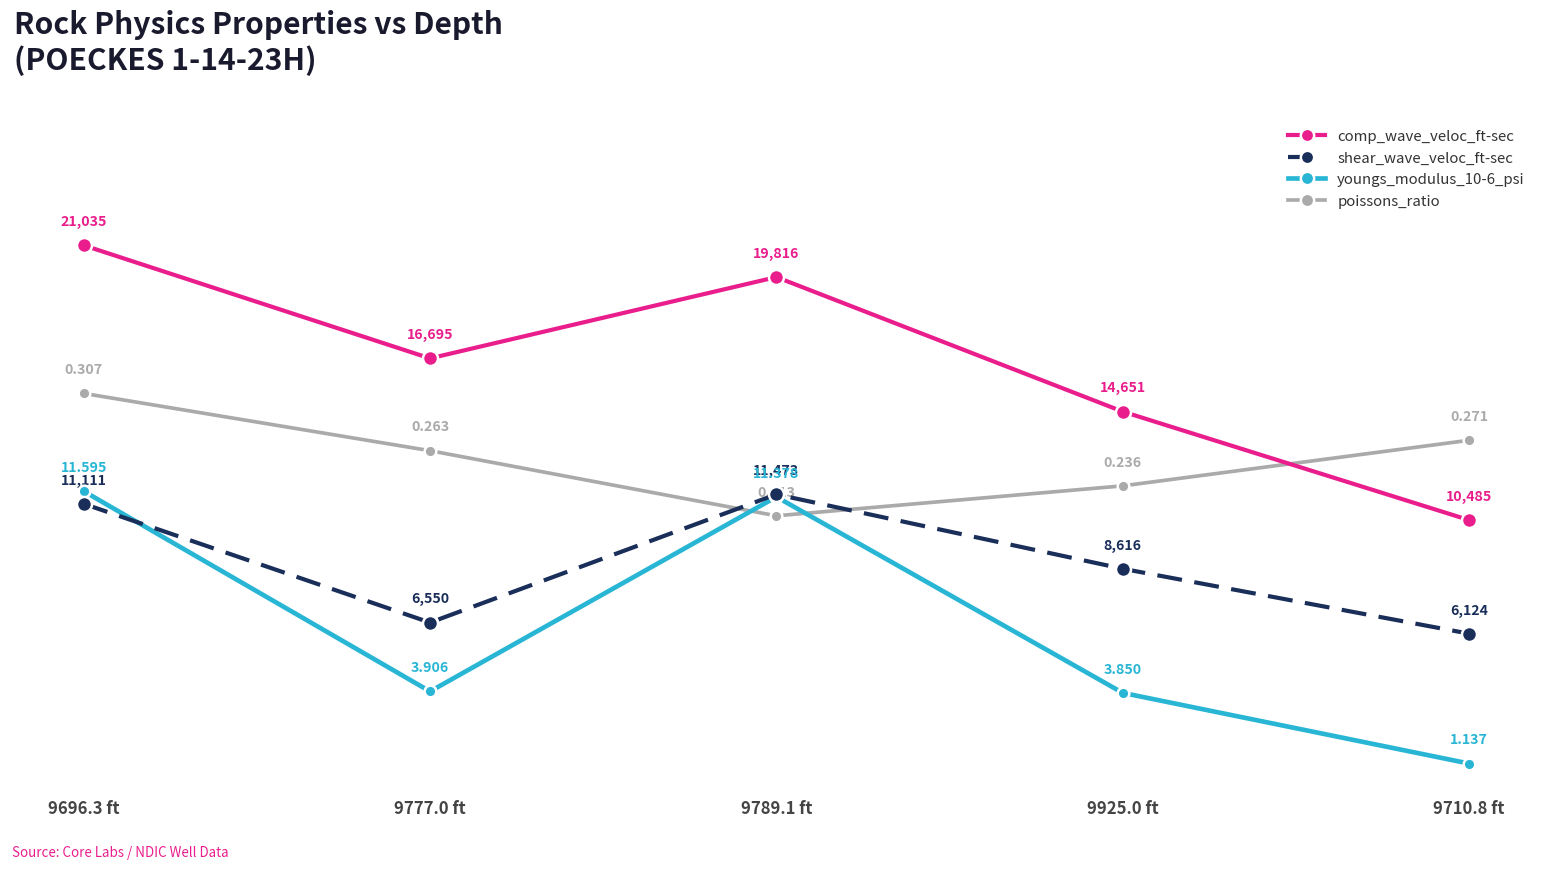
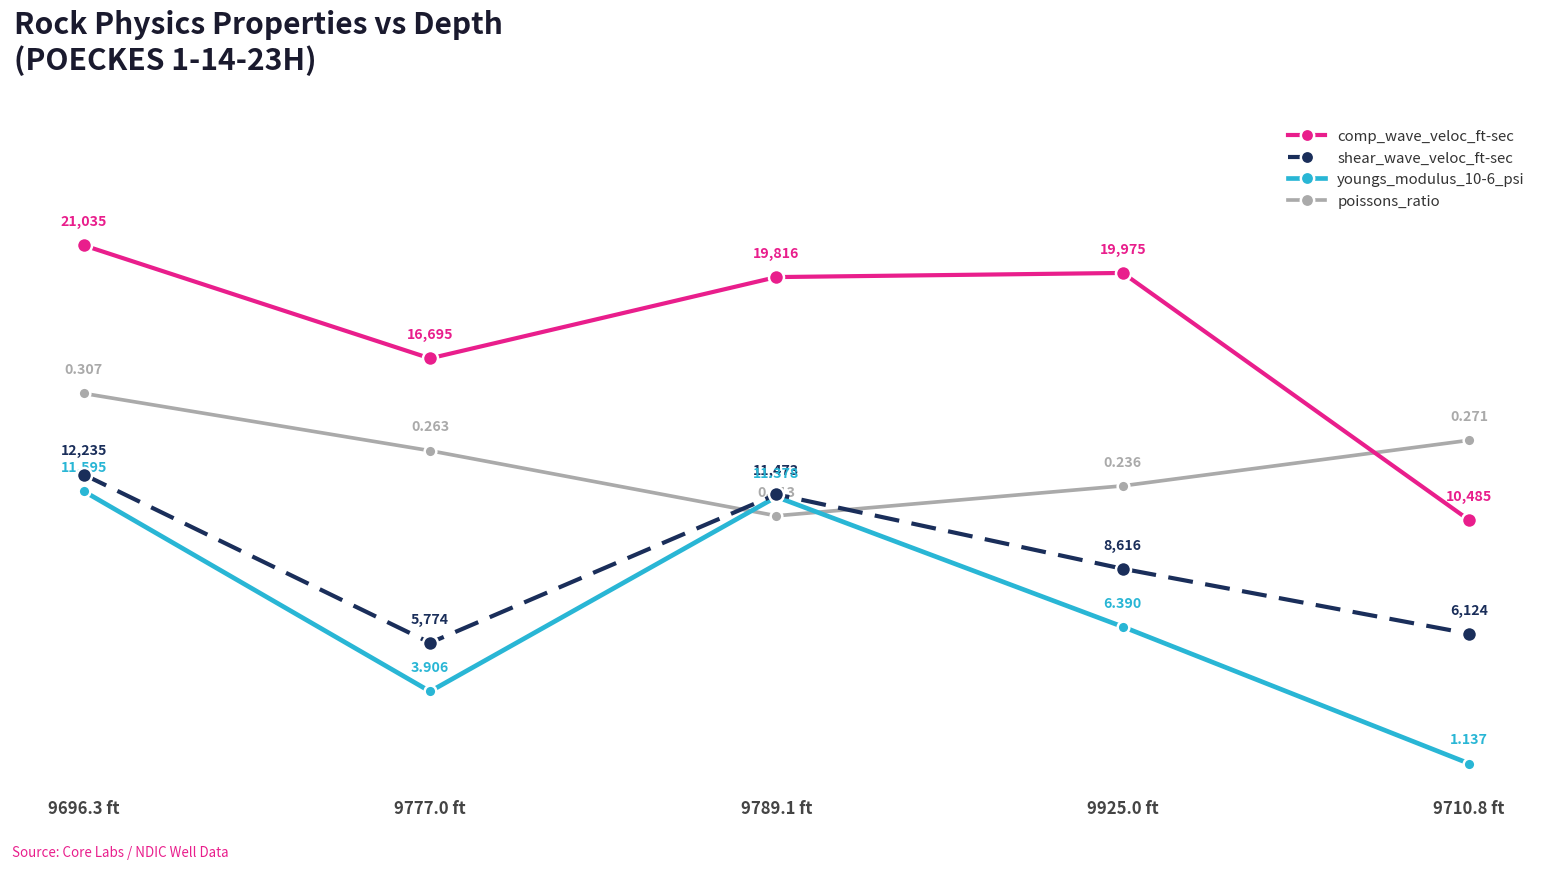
  {
    "comp_wave_veloc_ft-sec": {
      "9696.3 ft": "21,035",
      "9777.0 ft": "16,695",
      "9789.1 ft": "19,816",
-     "9925.0 ft": "14,651",
+     "9925.0 ft": "19,975",
      "9710.8 ft": "10,485"
    },
    "shear_wave_veloc_ft-sec": {
-     "9696.3 ft": "11,111",
-     "9777.0 ft": "6,550",
+     "9696.3 ft": "12,235",
+     "9777.0 ft": "5,774",
      "9925.0 ft": "8,616",
      "9710.8 ft": "6,124"
    },
    "youngs_modulus_10-6_psi": {
-     "9925.0 ft": "3.850"
+     "9925.0 ft": "6.390"
    }
  }
